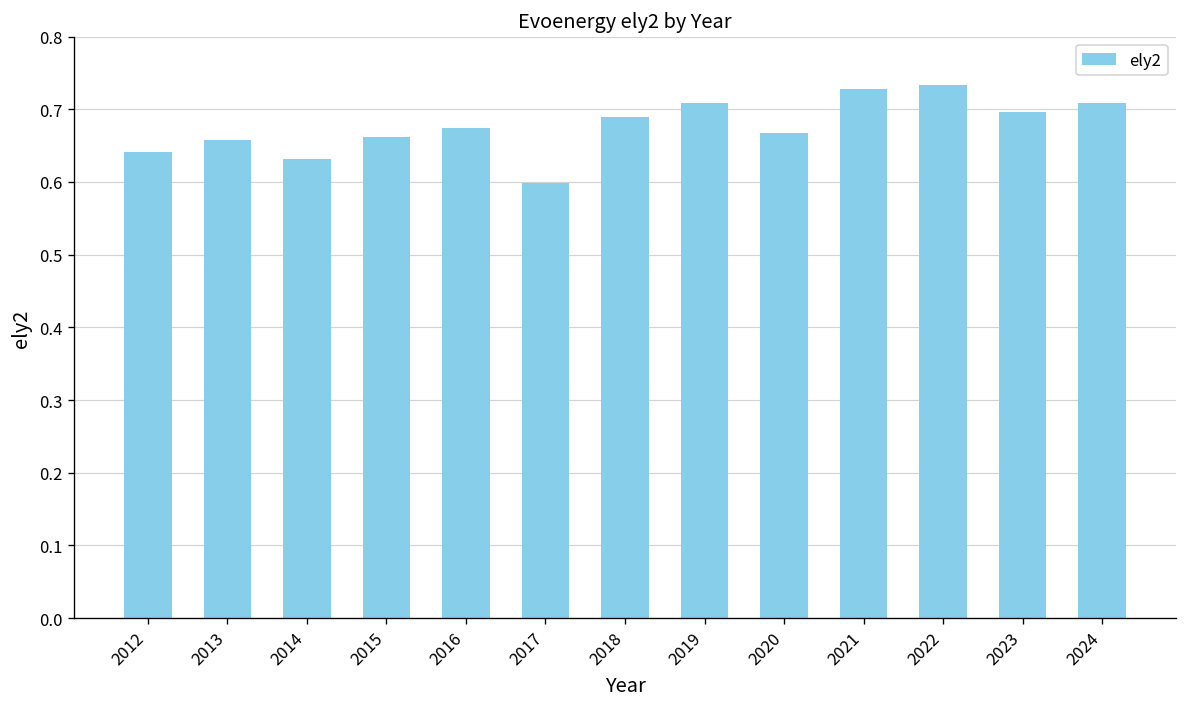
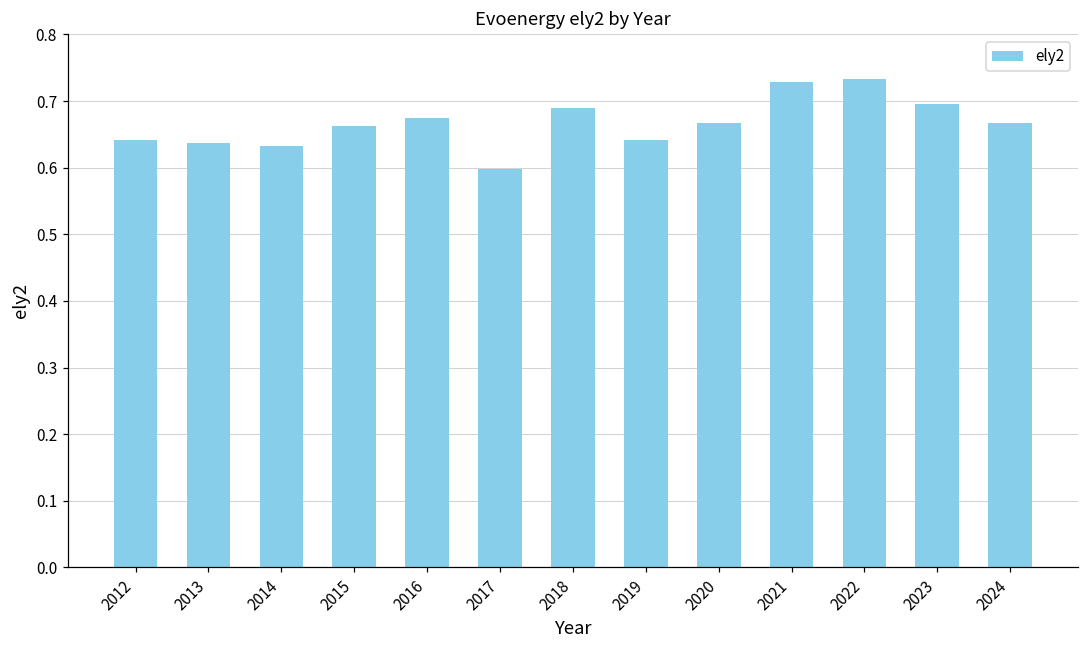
  {
    "2012": 0.64,
-   "2013": 0.66,
+   "2013": 0.64,
    "2014": 0.63,
    "2015": 0.66,
    "2016": 0.67,
    "2017": 0.60,
    "2018": 0.69,
-   "2019": 0.71,
+   "2019": 0.64,
    "2020": 0.67,
    "2021": 0.73,
    "2022": 0.73,
    "2023": 0.70,
-   "2024": 0.71
+   "2024": 0.67
  }
